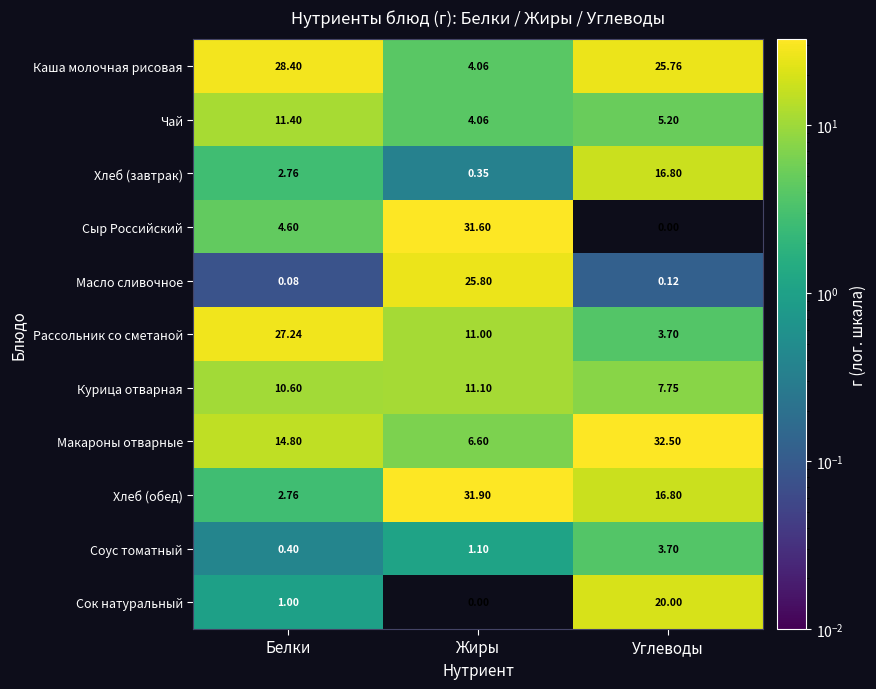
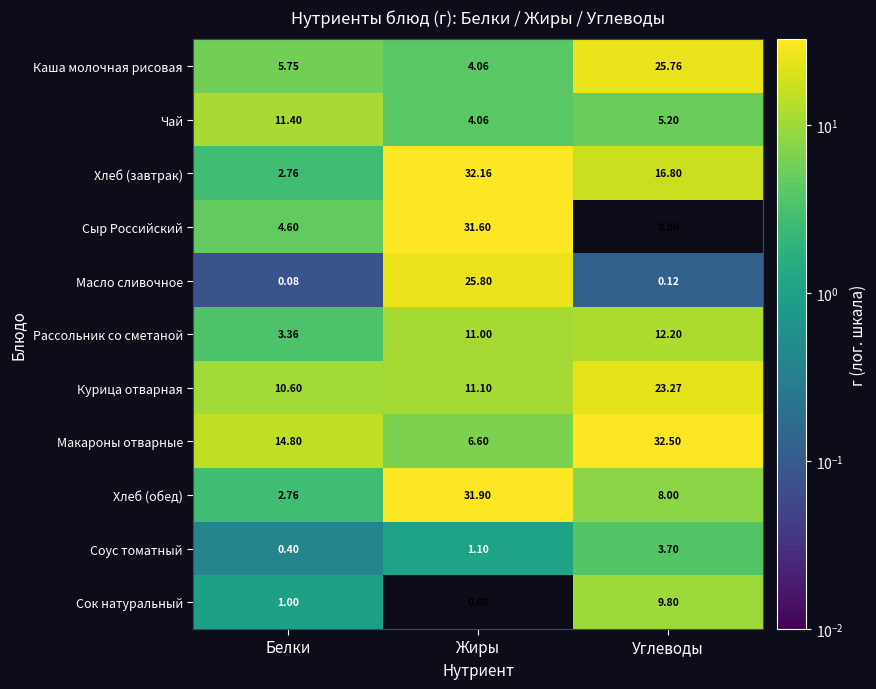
  {
    "Каша молочная рисовая": {
-     "Белки": 28.40,
+     "Белки": 5.75,
      "Жиры": 4.06,
      "Углеводы": 25.76
    },
    "Чай": {
      "Белки": 11.40,
      "Жиры": 4.06,
      "Углеводы": 5.20
    },
    "Хлеб (завтрак)": {
      "Белки": 2.76,
-     "Жиры": 0.35,
+     "Жиры": 32.16,
      "Углеводы": 16.80
    },
    "Сыр Российский": {
      "Белки": 4.60,
      "Жиры": 31.60
    },
    "Масло сливочное": {
      "Белки": 0.08,
      "Жиры": 25.80,
      "Углеводы": 0.12
    },
    "Рассольник со сметаной": {
-     "Белки": 27.24,
+     "Белки": 3.36,
      "Жиры": 11.00,
-     "Углеводы": 3.70
+     "Углеводы": 12.20
    },
    "Курица отварная": {
      "Белки": 10.60,
      "Жиры": 11.10,
-     "Углеводы": 7.75
+     "Углеводы": 23.27
    },
    "Макароны отварные": {
      "Белки": 14.80,
      "Жиры": 6.60,
      "Углеводы": 32.50
    },
    "Хлеб (обед)": {
      "Белки": 2.76,
      "Жиры": 31.90,
-     "Углеводы": 16.80
+     "Углеводы": 8.00
    },
    "Соус томатный": {
      "Белки": 0.40,
      "Жиры": 1.10,
      "Углеводы": 3.70
    },
    "Сок натуральный": {
      "Белки": 1.00,
-     "Углеводы": 20.00
+     "Углеводы": 9.80
    }
  }
